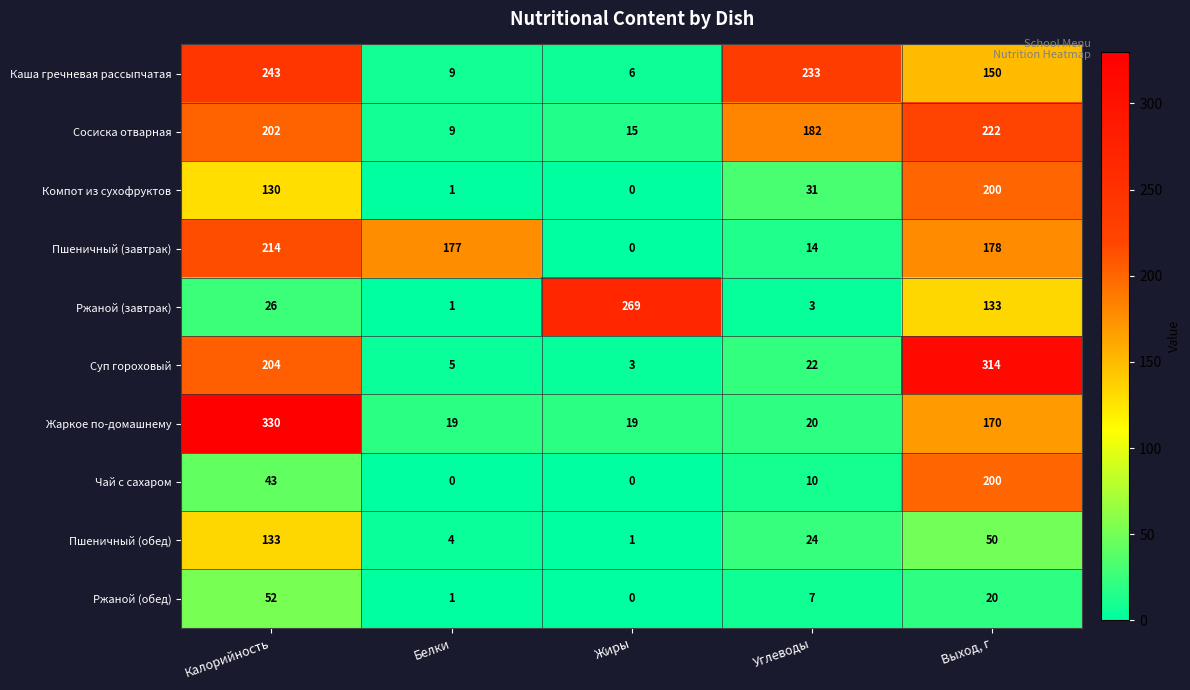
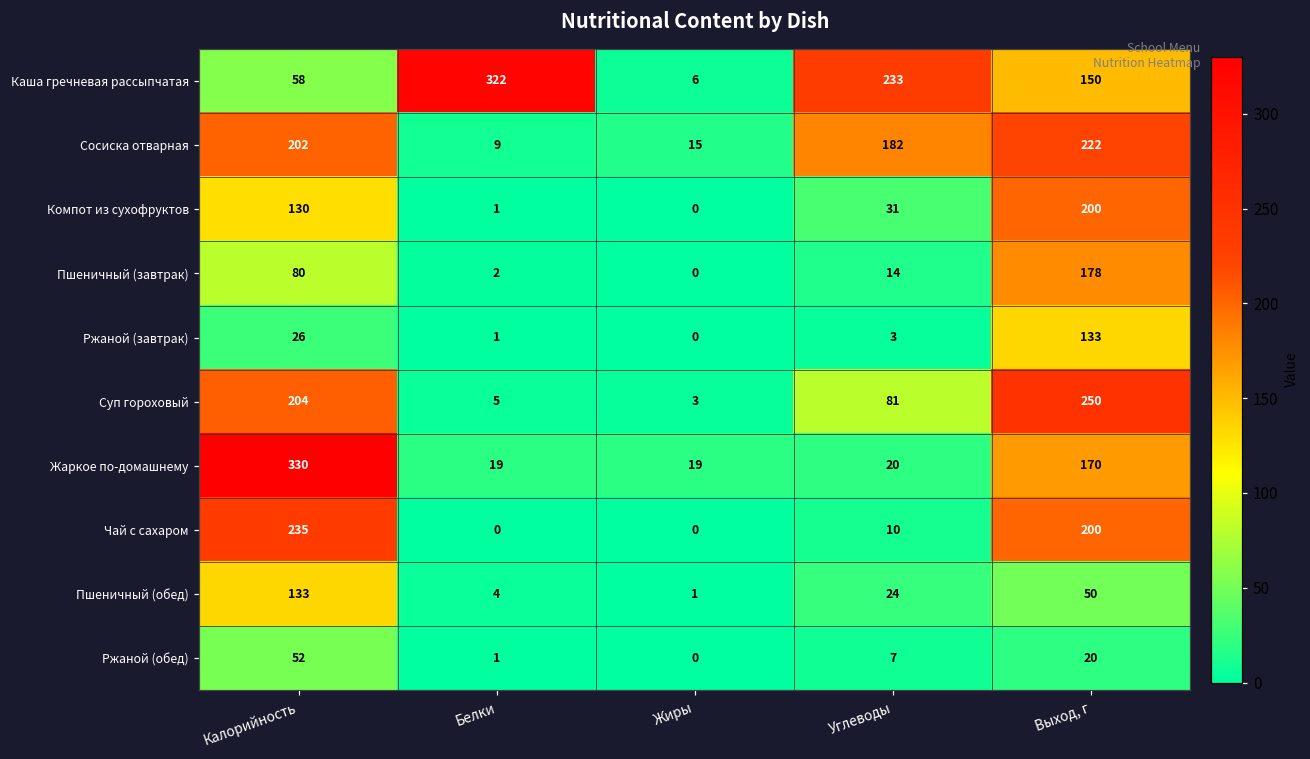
  {
    "Каша гречневая рассыпчатая": {
-     "Калорийность": 243,
-     "Белки": 9,
+     "Калорийность": 58,
+     "Белки": 322,
      "Жиры": 6,
      "Углеводы": 233
    },
    "Сосиска отварная": {
      "Калорийность": 202,
      "Белки": 9,
      "Жиры": 15,
      "Углеводы": 182,
      "Выход, г": 222
    },
    "Компот из сухофруктов": {
      "Калорийность": 130,
      "Белки": 1,
      "Жиры": 0,
      "Углеводы": 31,
      "Выход, г": 200
    },
    "Пшеничный (завтрак)": {
-     "Калорийность": 214,
-     "Белки": 177,
+     "Калорийность": 80,
+     "Белки": 2,
      "Жиры": 0,
      "Углеводы": 14,
      "Выход, г": 178
    },
    "Ржаной (завтрак)": {
      "Калорийность": 26,
      "Белки": 1,
-     "Жиры": 269,
+     "Жиры": 0,
      "Углеводы": 3,
      "Выход, г": 133
    },
    "Суп гороховый": {
      "Калорийность": 204,
      "Белки": 5,
      "Жиры": 3,
-     "Углеводы": 22,
-     "Выход, г": 314
+     "Углеводы": 81,
+     "Выход, г": 250
    },
    "Жаркое по-домашнему": {
      "Калорийность": 330,
      "Белки": 19,
      "Жиры": 19,
      "Углеводы": 20,
      "Выход, г": 170
    },
    "Чай с сахаром": {
-     "Калорийность": 43,
+     "Калорийность": 235,
      "Белки": 0,
      "Жиры": 0,
      "Углеводы": 10,
      "Выход, г": 200
    },
    "Пшеничный (обед)": {
      "Калорийность": 133,
      "Белки": 4,
      "Жиры": 1,
      "Углеводы": 24,
      "Выход, г": 50
    },
    "Ржаной (обед)": {
      "Калорийность": 52,
      "Белки": 1,
      "Жиры": 0,
      "Углеводы": 7,
      "Выход, г": 20
    }
  }
